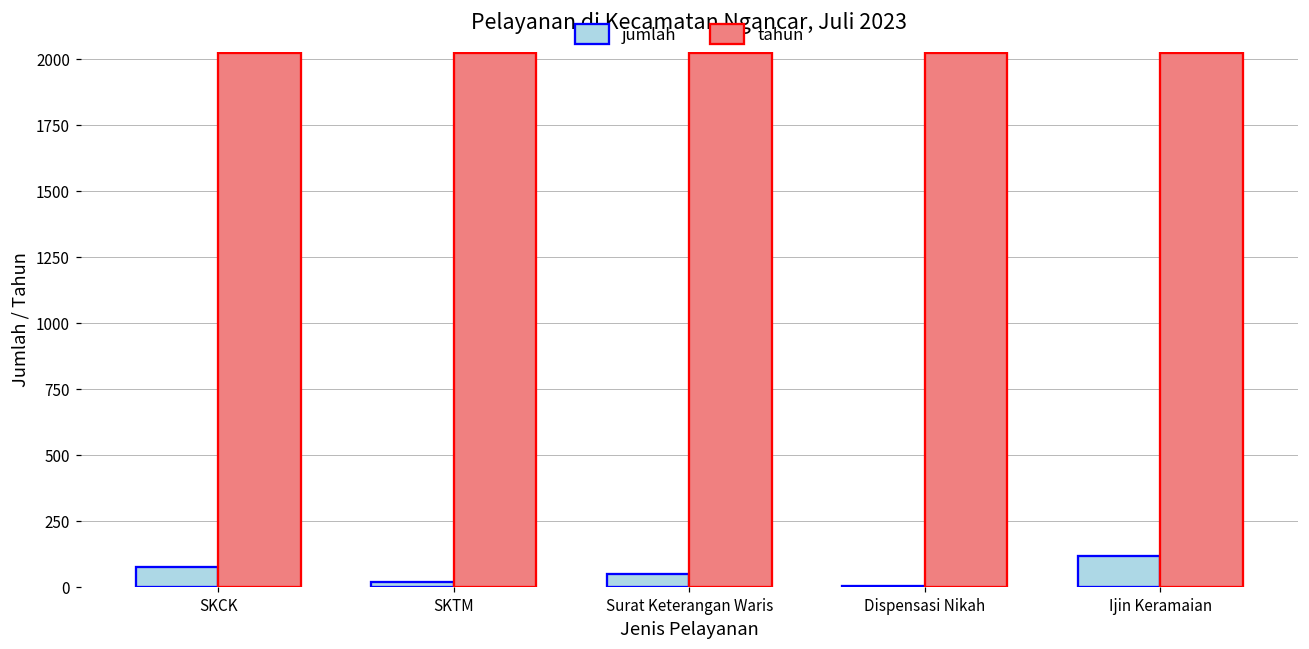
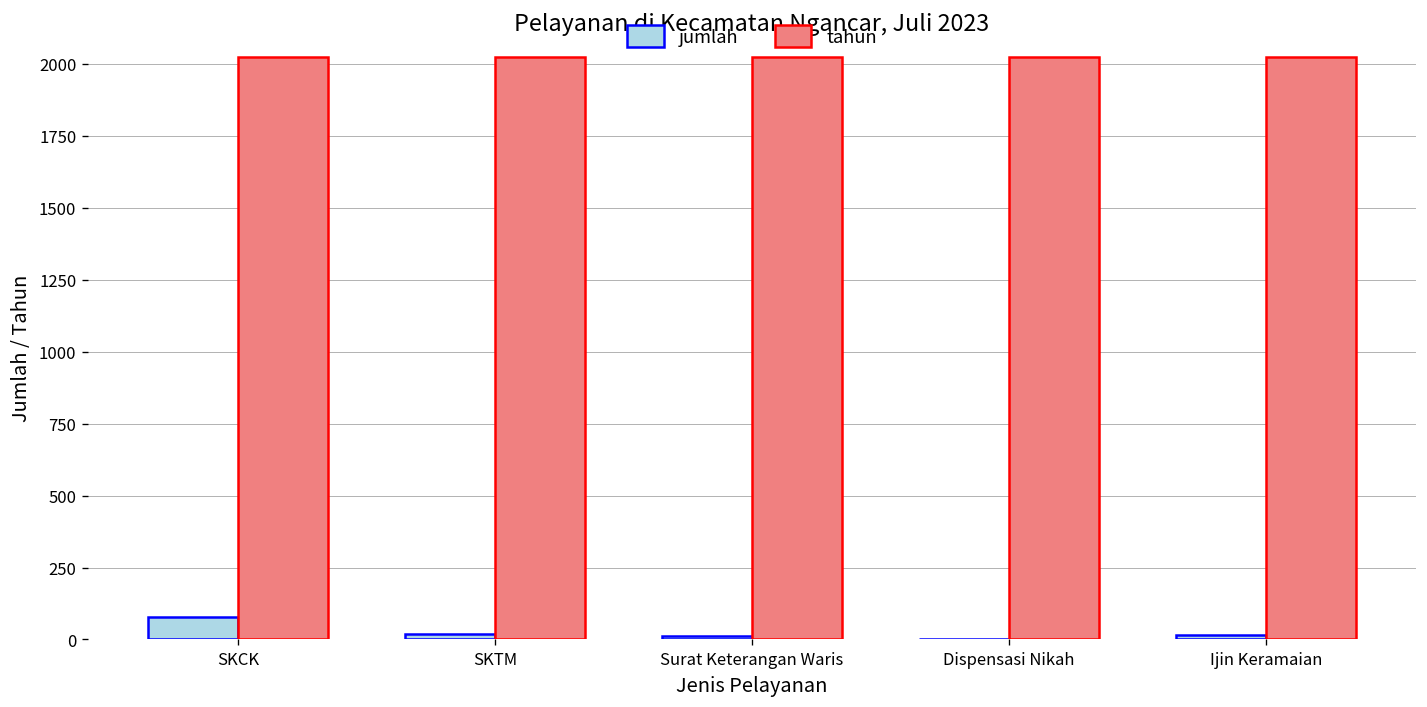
  {
    "jumlah": {
      "SKCK": 80,
      "SKTM": 20,
-     "Surat Keterangan Waris": 50,
-     "Ijin Keramaian": 120
+     "Surat Keterangan Waris": 10,
+     "Ijin Keramaian": 20
    },
    "tahun": {
      "SKCK": 2020,
      "SKTM": 2020,
      "Surat Keterangan Waris": 2020,
      "Dispensasi Nikah": 2020,
      "Ijin Keramaian": 2020
    }
  }
